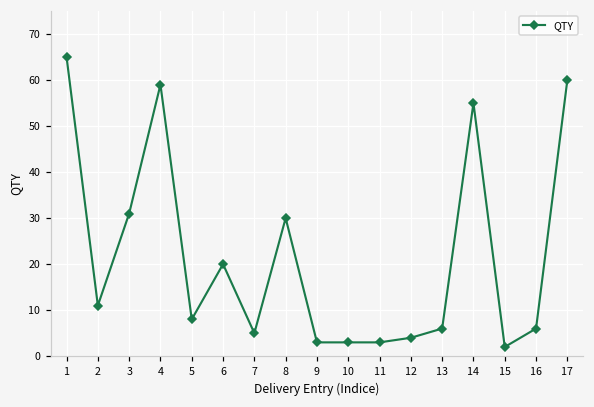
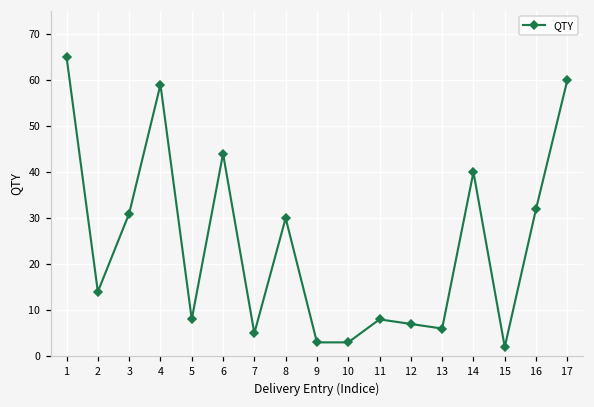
  {
    "1": 65,
-   "2": 11,
+   "2": 14,
    "3": 31,
    "4": 59,
    "5": 8,
-   "6": 20,
+   "6": 44,
    "7": 5,
    "8": 30,
    "9": 3,
    "10": 3,
-   "11": 3,
-   "12": 4,
+   "11": 8,
+   "12": 7,
    "13": 6,
-   "14": 55,
+   "14": 40,
    "15": 2,
-   "16": 6,
+   "16": 32,
    "17": 60
  }
